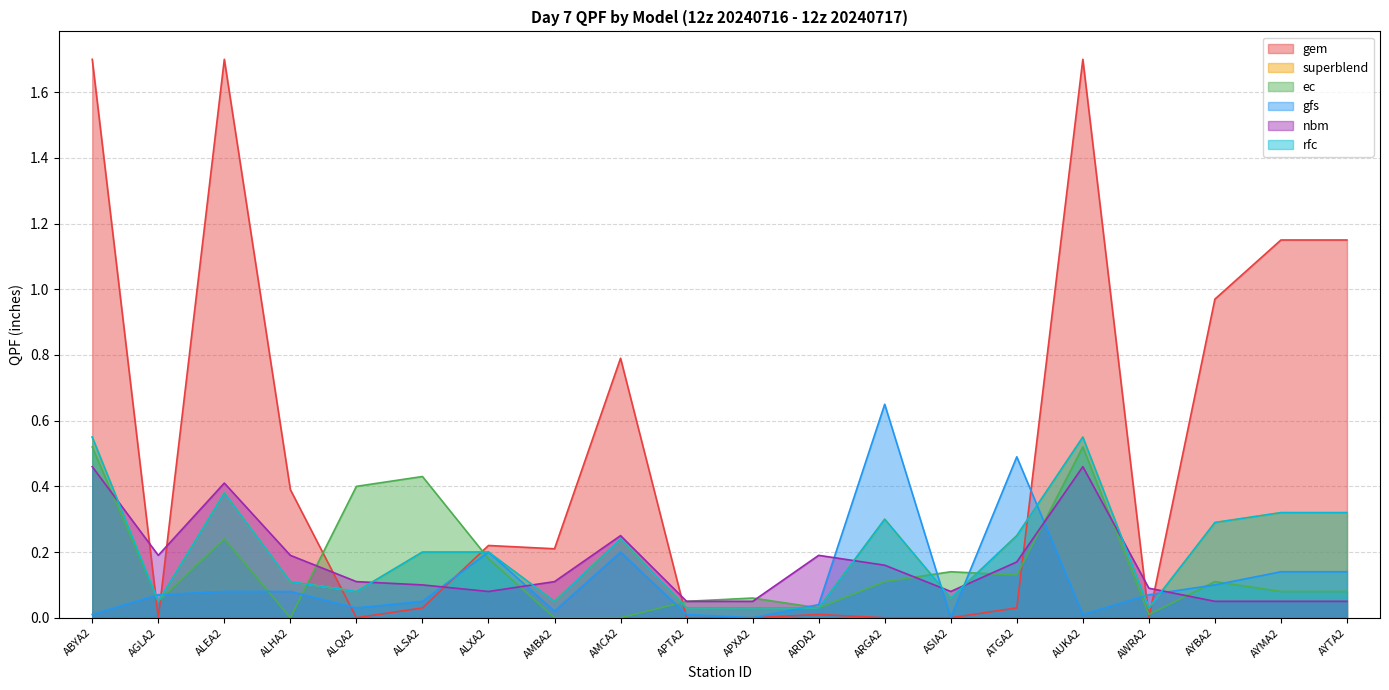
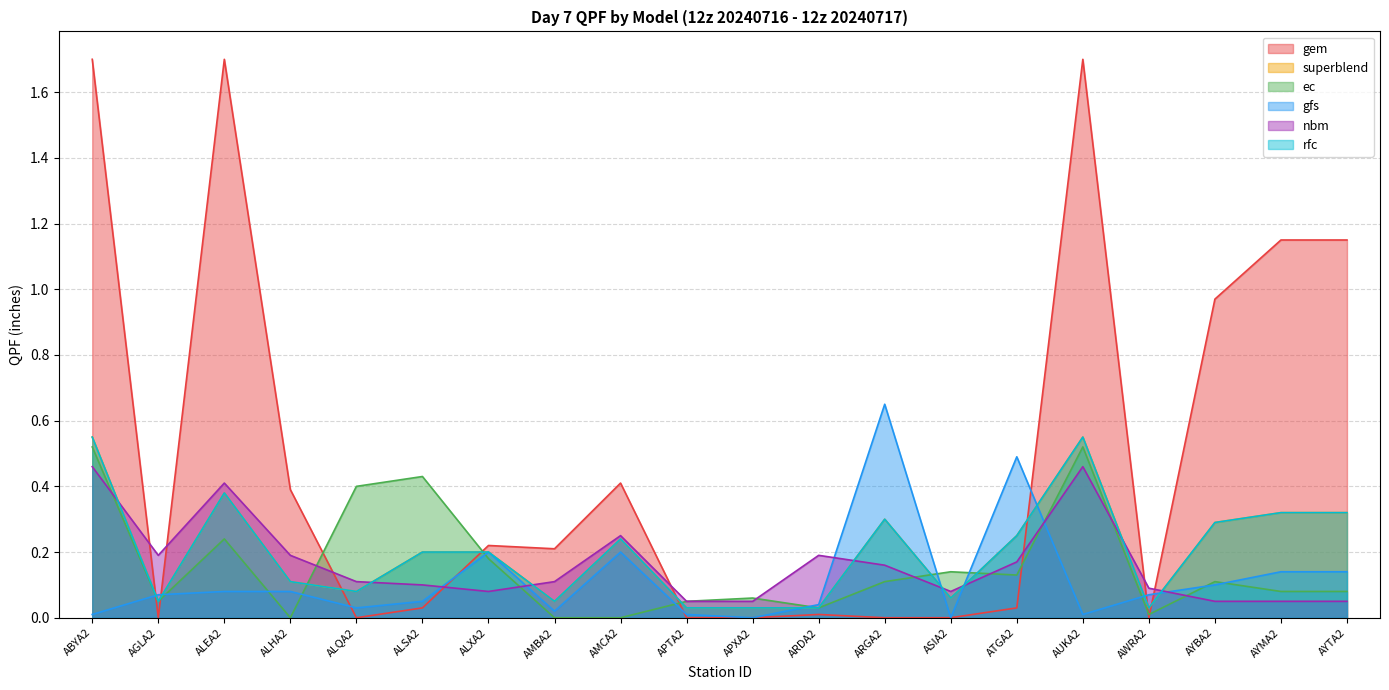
  {
    "gem": {
      "ABYA2": 1.70,
      "AGLA2": 0.00,
      "ALEA2": 1.70,
      "ALHA2": 0.39,
      "ALQA2": 0.00,
      "ALSA2": 0.03,
      "ALXA2": 0.22,
      "AMBA2": 0.21,
-     "AMCA2": 0.79,
+     "AMCA2": 0.41,
      "APTA2": 0.00,
      "ARDA2": 0.01,
      "ARGA2": 0.00,
      "ATGA2": 0.03,
      "AUKA2": 1.70,
      "AWRA2": 0.00,
      "AYBA2": 0.97,
      "AYMA2": 1.15,
      "AYTA2": 1.15
    },
    "ec": {
      "ABYA2": 0.52,
      "ALEA2": 0.24,
      "ALHA2": 0.00,
      "ALQA2": 0.40,
      "ALSA2": 0.43,
      "ALXA2": 0.18,
      "AMBA2": 0.00,
      "AMCA2": 0.00,
      "APXA2": 0.06,
      "ARGA2": 0.11,
      "ASIA2": 0.14,
      "ATGA2": 0.13,
      "AUKA2": 0.52,
      "AWRA2": 0.01,
      "AYBA2": 0.11,
      "AYMA2": 0.08,
      "AYTA2": 0.08
    },
    "nbm": {
      "ABYA2": 0.46,
      "AGLA2": 0.19,
      "ALEA2": 0.41,
      "ALHA2": 0.19,
      "ALQA2": 0.11,
      "ALSA2": 0.10,
      "ALXA2": 0.08,
      "AMBA2": 0.11,
      "AMCA2": 0.25,
      "APXA2": 0.05,
      "ARDA2": 0.19,
      "ARGA2": 0.16,
      "ASIA2": 0.08,
      "ATGA2": 0.17,
      "AUKA2": 0.46,
      "AWRA2": 0.09,
      "AYBA2": 0.05,
      "AYMA2": 0.05,
      "AYTA2": 0.05
    }
  }
